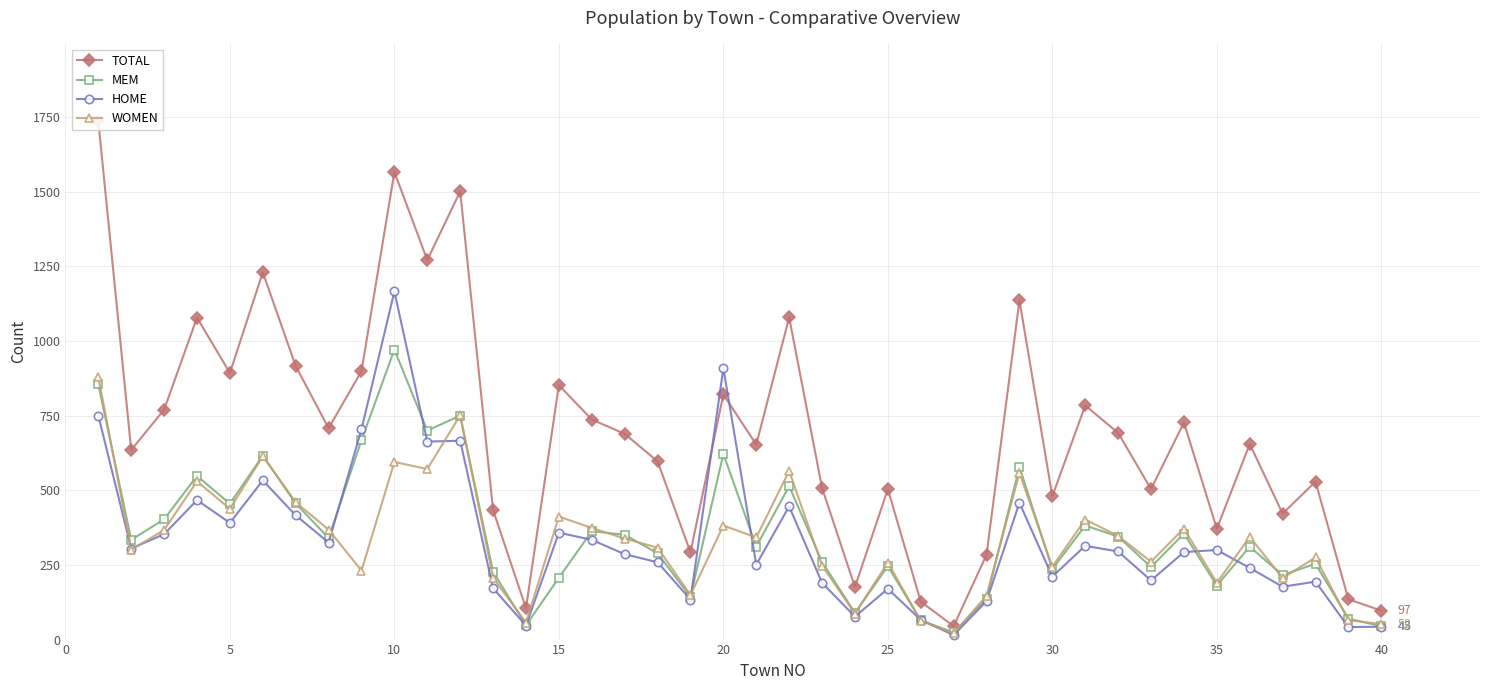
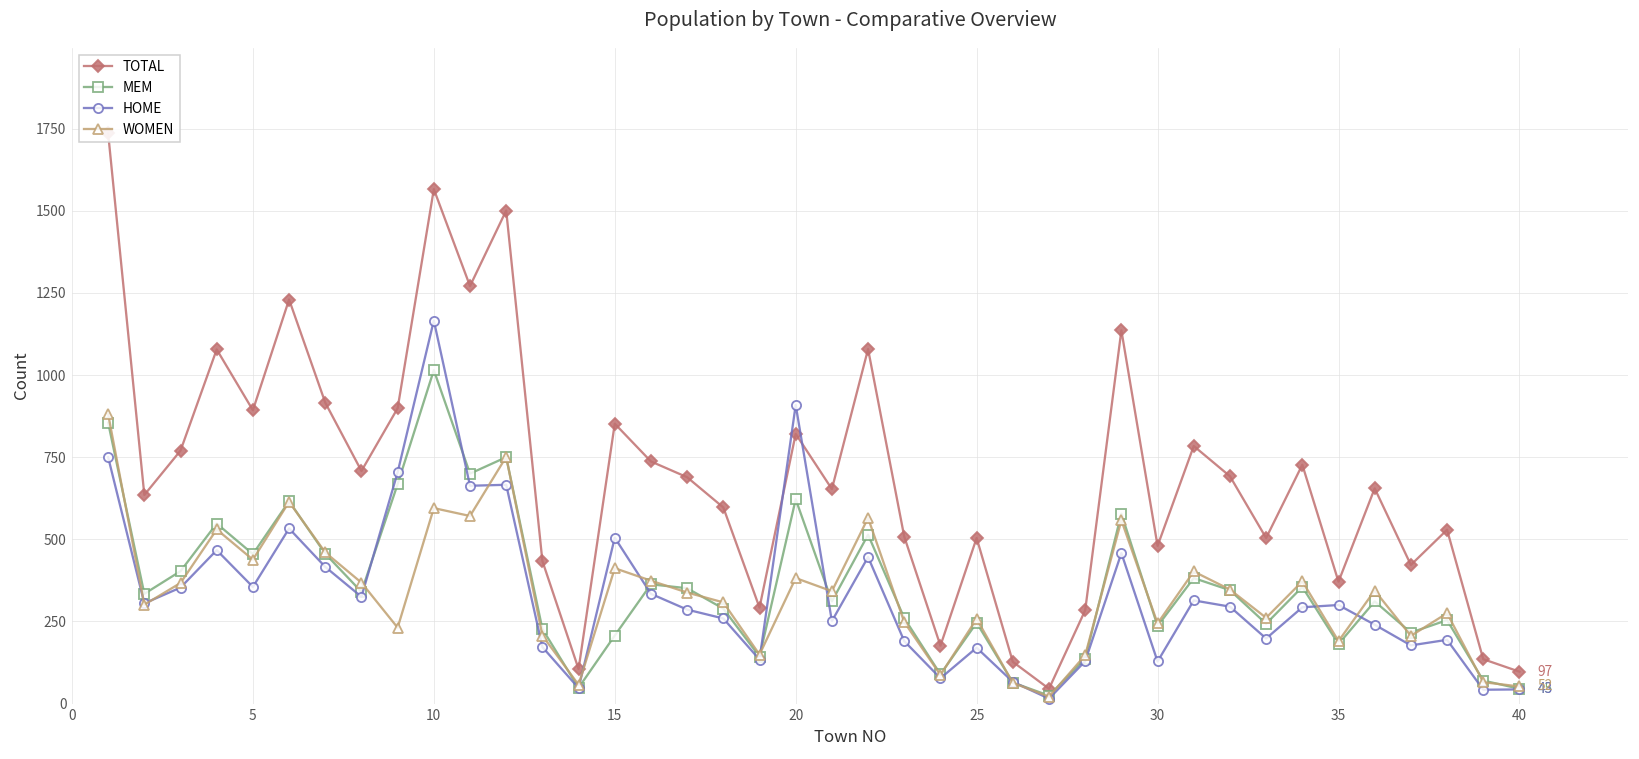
  {
    "MEM": {
      "5": 460,
-     "10": 970,
+     "10": 1020,
      "15": 210,
      "20": 620,
      "25": 250,
      "35": 180
    },
    "HOME": {
-     "5": 390,
+     "5": 360,
      "10": 1170,
-     "15": 360,
+     "15": 510,
      "20": 910,
      "25": 170,
-     "30": 210,
+     "30": 130,
      "35": 300
    }
  }
